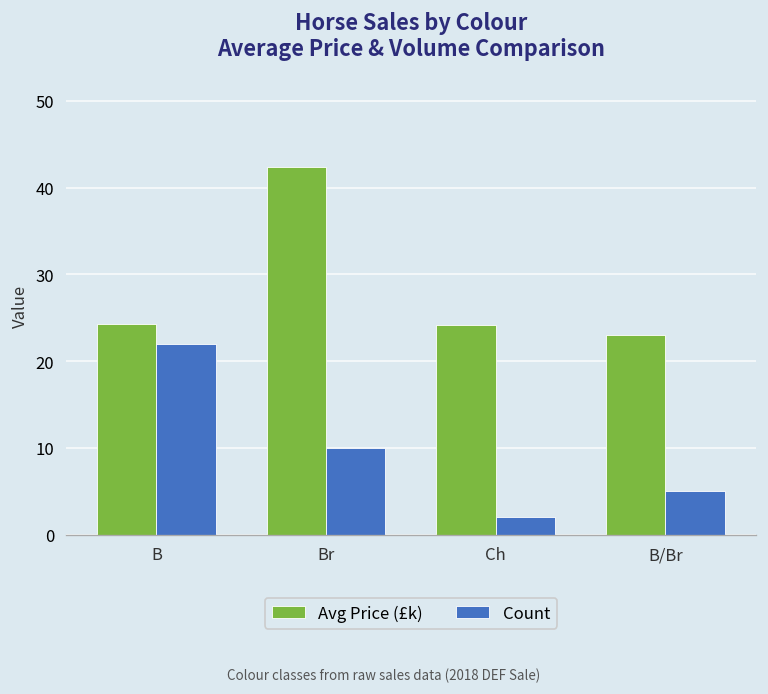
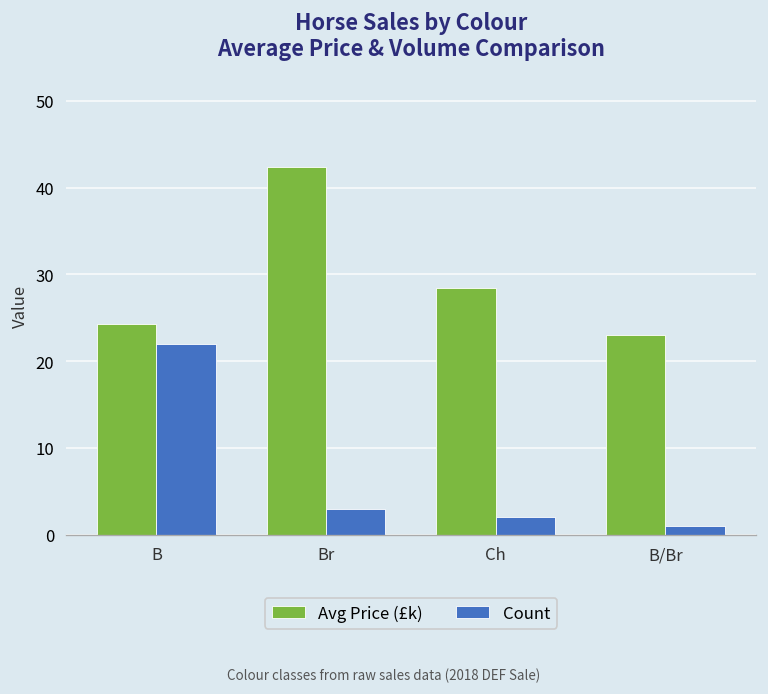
  {
    "Avg Price (£k)": {
      "B": 24,
      "Br": 42,
-     "Ch": 24,
+     "Ch": 28,
      "B/Br": 23
    },
    "Count": {
      "B": 22,
-     "Br": 10,
+     "Br": 3,
      "Ch": 2,
-     "B/Br": 5
+     "B/Br": 1
    }
  }
